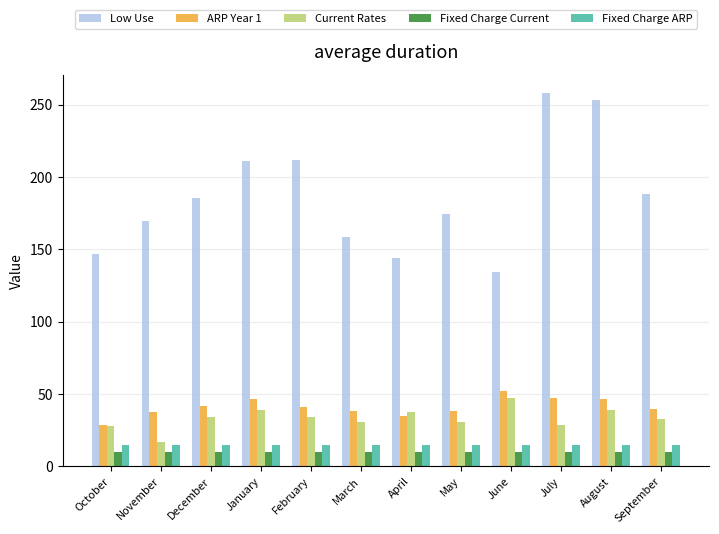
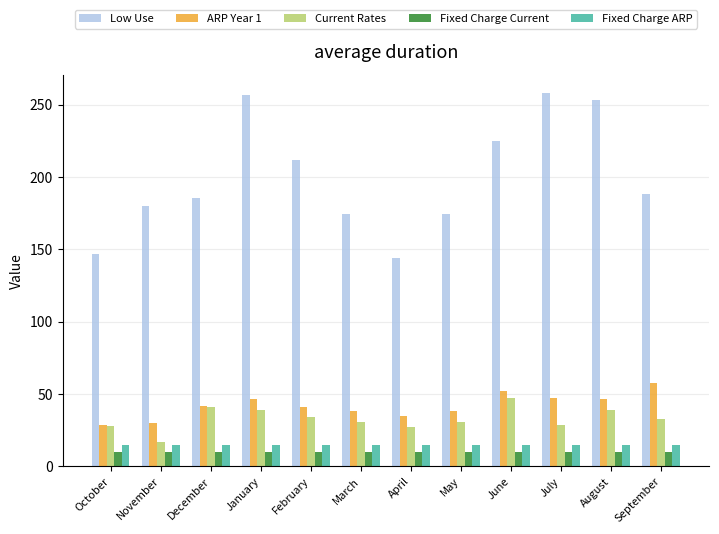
  {
    "Low Use": {
      "October": 147,
-     "November": 169,
+     "November": 180,
      "December": 186,
-     "January": 211,
+     "January": 257,
      "February": 212,
-     "March": 159,
+     "March": 175,
      "April": 144,
      "May": 174,
-     "June": 135,
+     "June": 225,
      "July": 258,
      "August": 253,
      "September": 188
    },
    "ARP Year 1": {
      "October": 28,
-     "November": 37,
+     "November": 30,
      "December": 42,
      "January": 47,
      "February": 41,
      "March": 38,
      "April": 35,
      "May": 38,
      "June": 52,
      "July": 47,
      "August": 46,
-     "September": 40
+     "September": 58
    },
    "Current Rates": {
      "October": 28,
      "November": 17,
-     "December": 34,
+     "December": 41,
      "January": 39,
      "February": 34,
      "March": 31,
-     "April": 38,
+     "April": 27,
      "May": 31,
      "June": 47,
      "July": 29,
      "August": 39,
      "September": 33
    },
    "Fixed Charge Current": {
      "October": 10,
      "November": 10,
      "December": 10,
      "January": 10,
      "February": 10,
      "March": 10,
      "April": 10,
      "May": 10,
      "June": 10,
      "July": 10,
      "August": 10,
      "September": 10
    },
    "Fixed Charge ARP": {
      "October": 15,
      "November": 15,
      "December": 15,
      "January": 15,
      "February": 15,
      "March": 15,
      "April": 15,
      "May": 15,
      "June": 15,
      "July": 15,
      "August": 15,
      "September": 15
    }
  }
